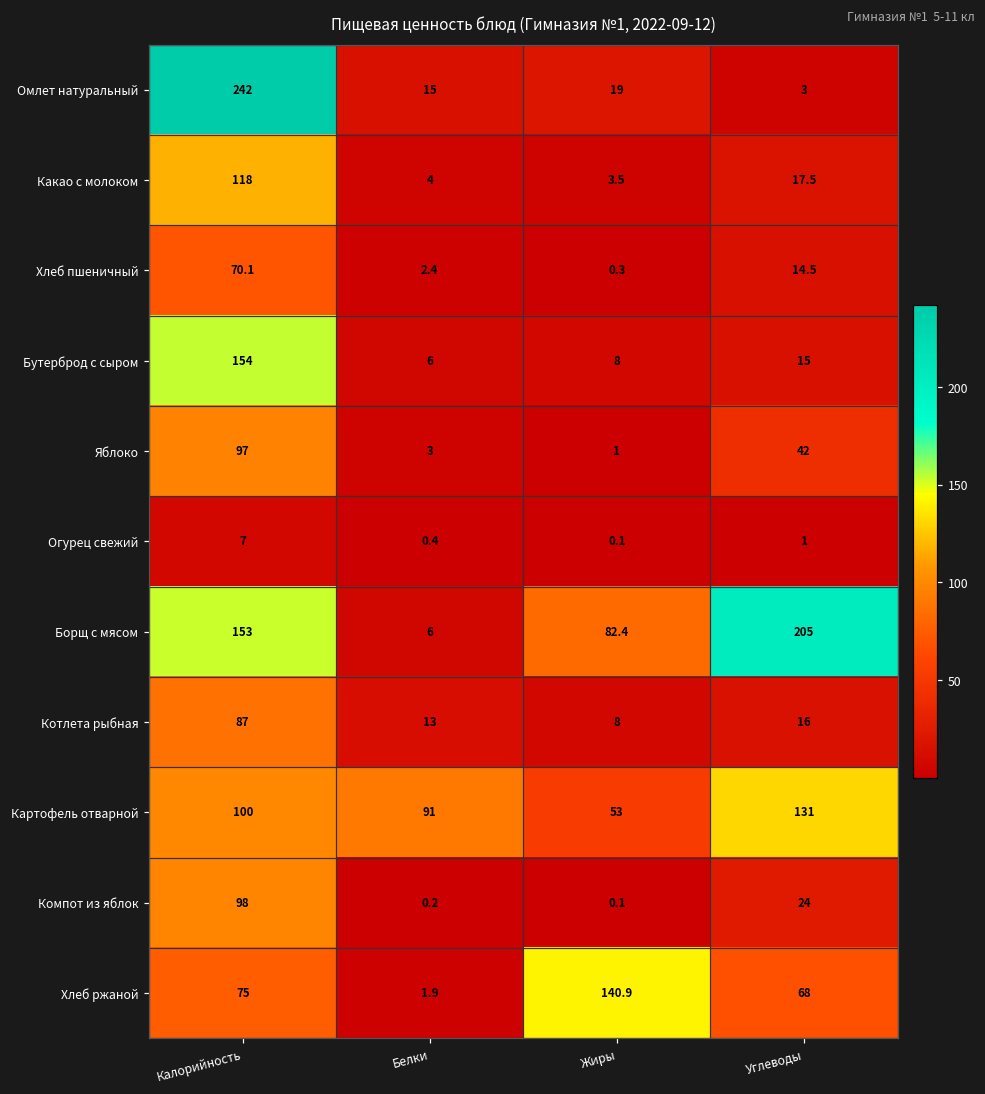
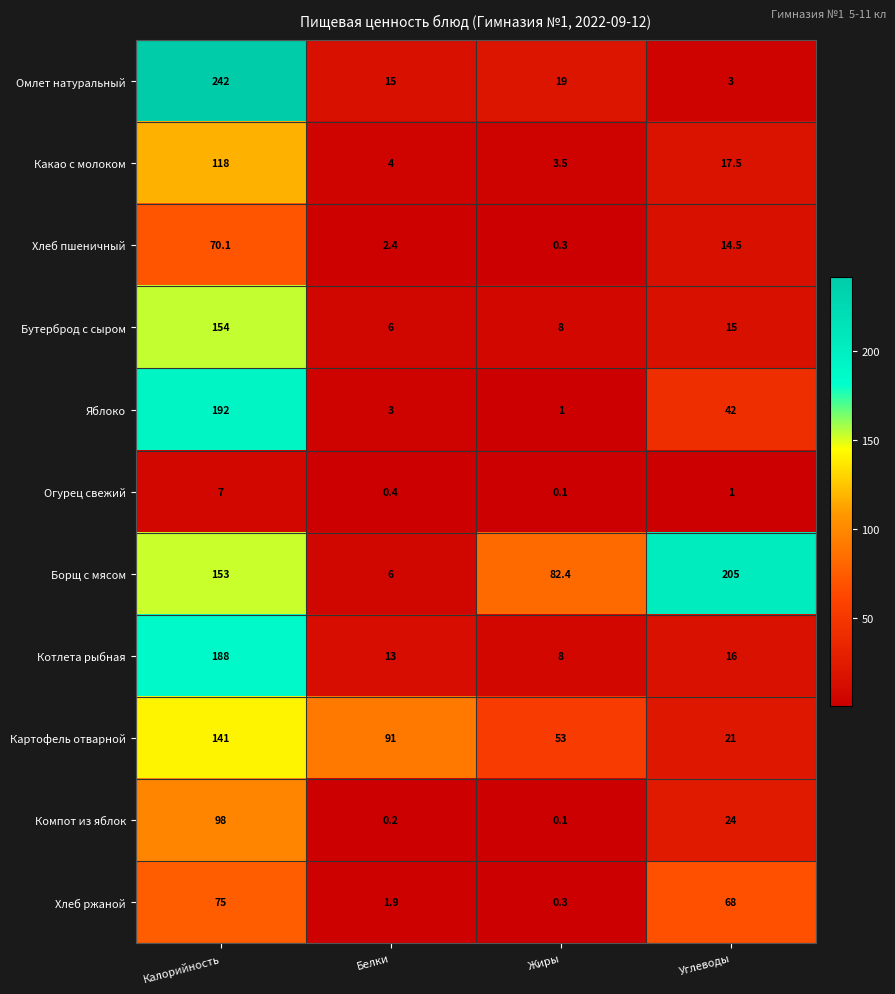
  {
    "Омлет натуральный": {
      "Калорийность": 242,
      "Белки": 15,
      "Жиры": 19,
      "Углеводы": 3
    },
    "Какао с молоком": {
      "Калорийность": 118,
      "Белки": 4,
      "Жиры": 3.5,
      "Углеводы": 17.5
    },
    "Хлеб пшеничный": {
      "Калорийность": 70.1,
      "Белки": 2.4,
      "Жиры": 0.3,
      "Углеводы": 14.5
    },
    "Бутерброд с сыром": {
      "Калорийность": 154,
      "Белки": 6,
      "Жиры": 8,
      "Углеводы": 15
    },
    "Яблоко": {
-     "Калорийность": 97,
+     "Калорийность": 192,
      "Белки": 3,
      "Жиры": 1,
      "Углеводы": 42
    },
    "Огурец свежий": {
      "Калорийность": 7,
      "Белки": 0.4,
      "Жиры": 0.1,
      "Углеводы": 1
    },
    "Борщ с мясом": {
      "Калорийность": 153,
      "Белки": 6,
      "Жиры": 82.4,
      "Углеводы": 205
    },
    "Котлета рыбная": {
-     "Калорийность": 87,
+     "Калорийность": 188,
      "Белки": 13,
      "Жиры": 8,
      "Углеводы": 16
    },
    "Картофель отварной": {
-     "Калорийность": 100,
+     "Калорийность": 141,
      "Белки": 91,
      "Жиры": 53,
-     "Углеводы": 131
+     "Углеводы": 21
    },
    "Компот из яблок": {
      "Калорийность": 98,
      "Белки": 0.2,
      "Жиры": 0.1,
      "Углеводы": 24
    },
    "Хлеб ржаной": {
      "Калорийность": 75,
      "Белки": 1.9,
-     "Жиры": 140.9,
+     "Жиры": 0.3,
      "Углеводы": 68
    }
  }
